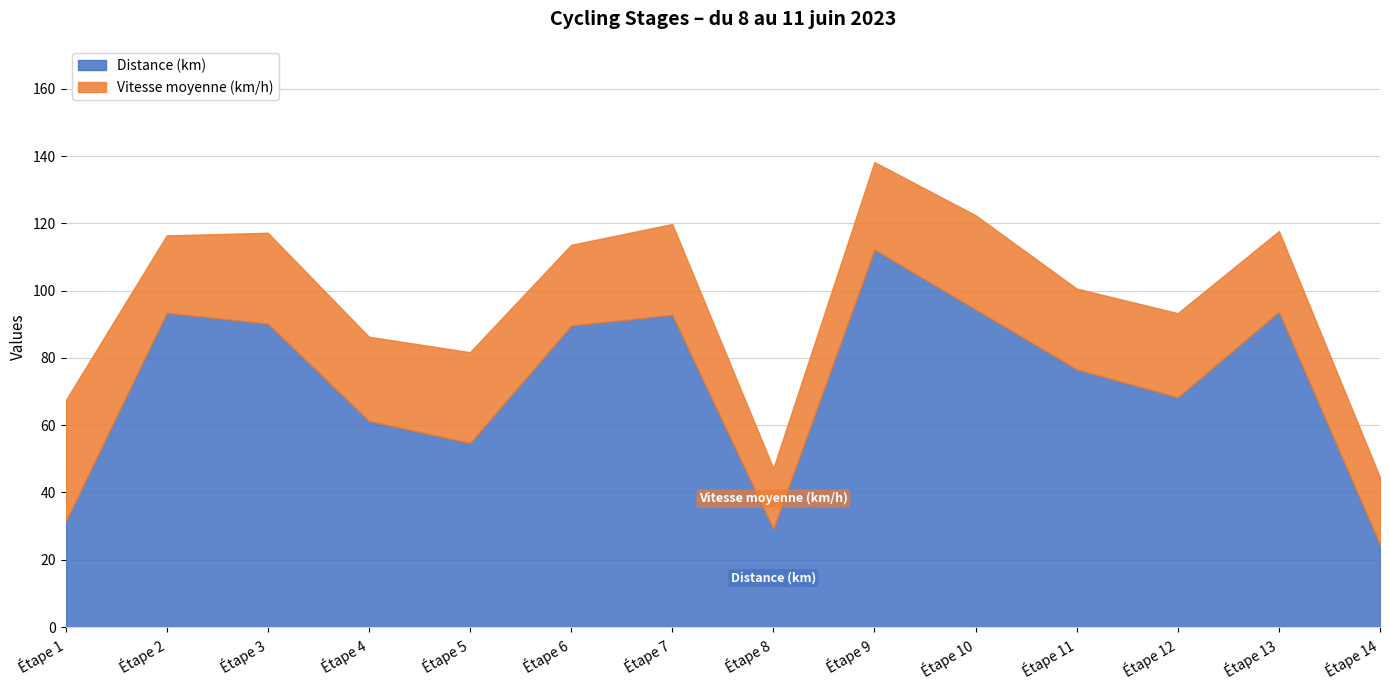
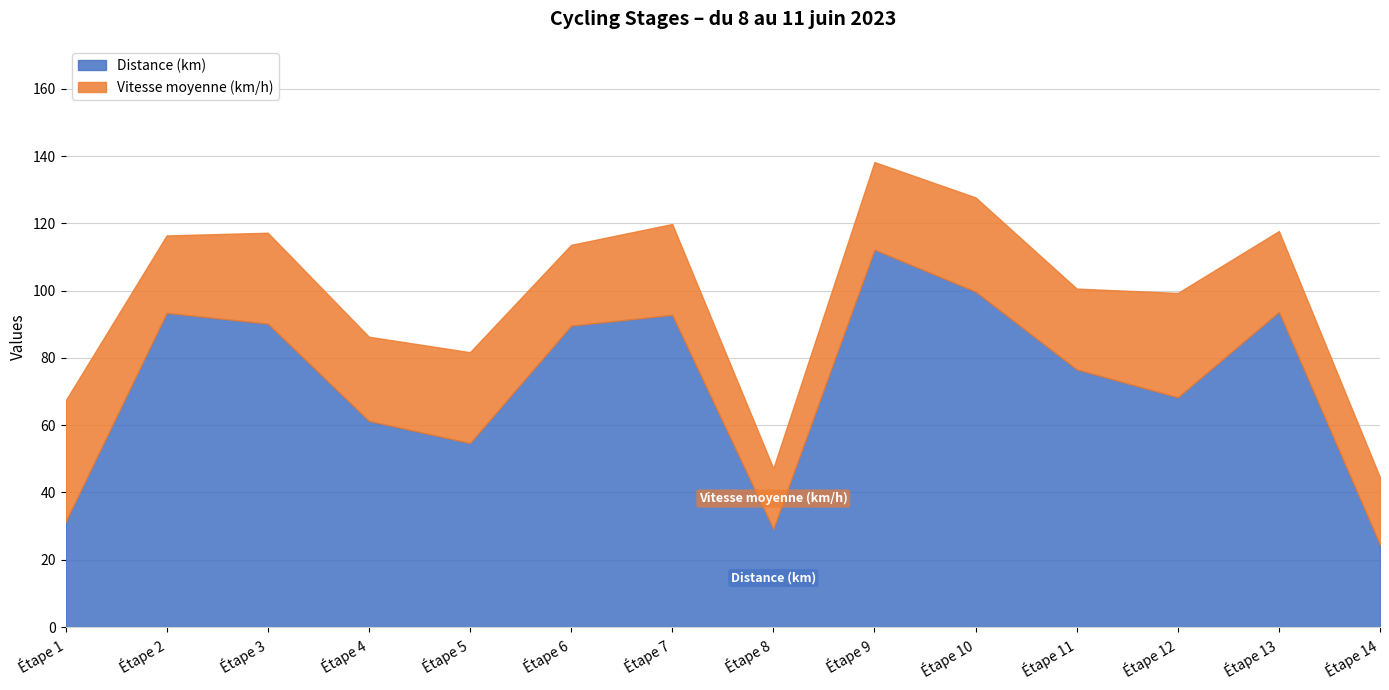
  {
    "Distance (km)": {
      "Étape 1": 31,
      "Étape 2": 93,
      "Étape 3": 90,
      "Étape 4": 61,
      "Étape 5": 55,
      "Étape 6": 90,
      "Étape 7": 93,
      "Étape 8": 29,
      "Étape 9": 112,
-     "Étape 10": 94,
+     "Étape 10": 100,
      "Étape 11": 77,
      "Étape 12": 68,
      "Étape 13": 94,
      "Étape 14": 25
    },
    "Vitesse moyenne (km/h)": {
      "Étape 1": 36,
      "Étape 2": 23,
      "Étape 3": 27,
      "Étape 4": 25,
      "Étape 5": 27,
      "Étape 6": 24,
      "Étape 7": 27,
      "Étape 8": 18,
      "Étape 9": 26,
      "Étape 10": 28,
      "Étape 11": 24,
-     "Étape 12": 25,
+     "Étape 12": 31,
      "Étape 13": 24,
      "Étape 14": 20
    }
  }
